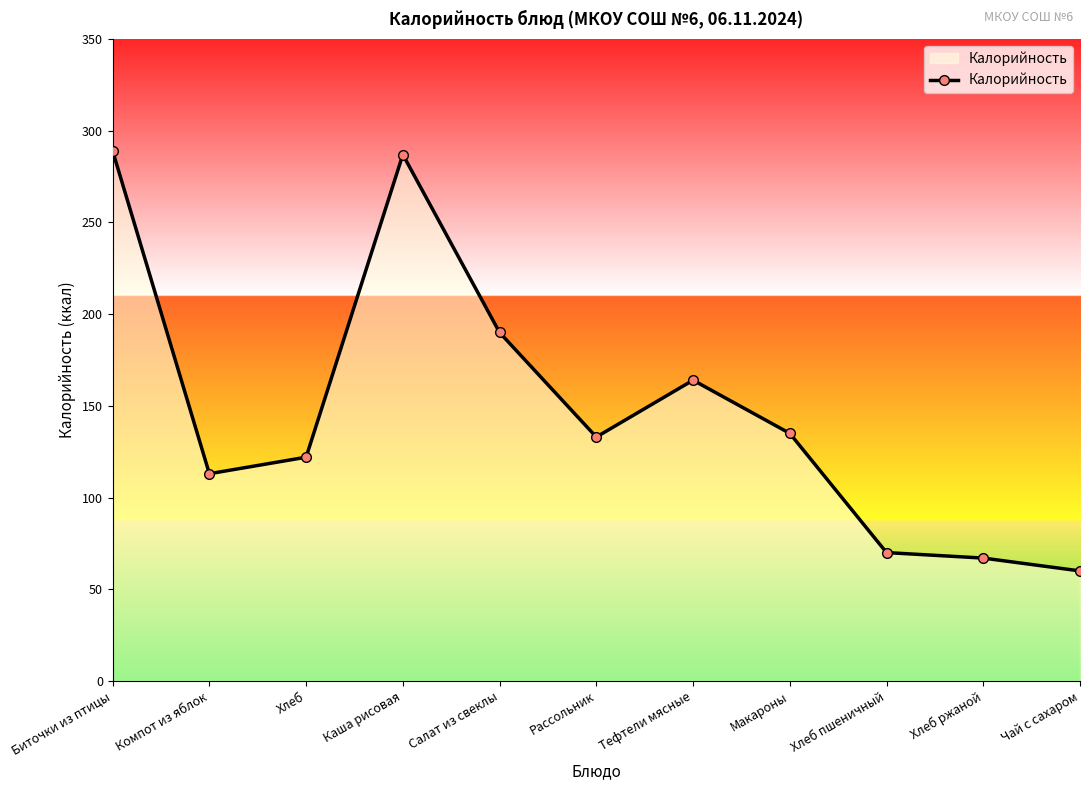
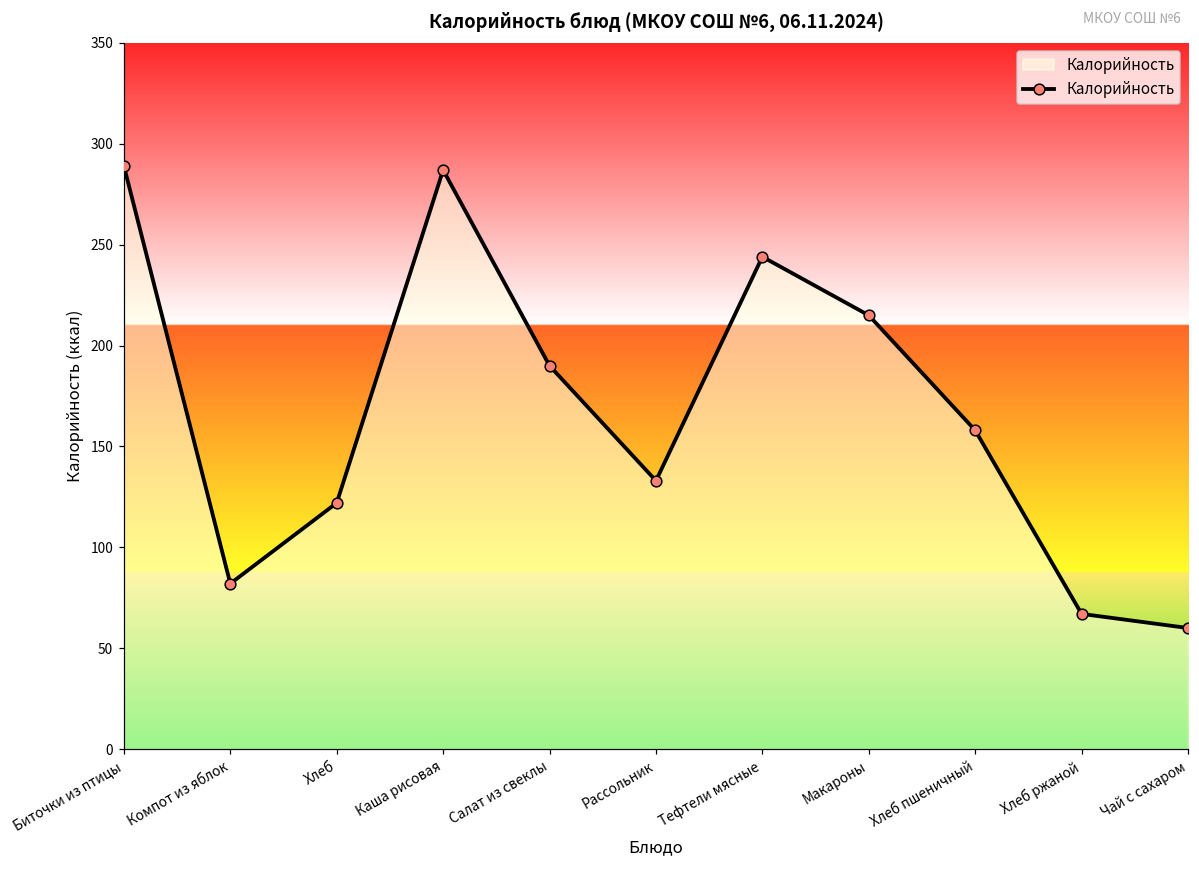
  {
    "Биточки из птицы": 289,
-   "Компот из яблок": 113,
+   "Компот из яблок": 82,
    "Хлеб": 122,
    "Каша рисовая": 287,
    "Салат из свеклы": 190,
    "Рассольник": 133,
-   "Тефтели мясные": 164,
-   "Макароны": 135,
-   "Хлеб пшеничный": 70,
+   "Тефтели мясные": 244,
+   "Макароны": 215,
+   "Хлеб пшеничный": 158,
    "Хлеб ржаной": 67,
    "Чай с сахаром": 60
  }
